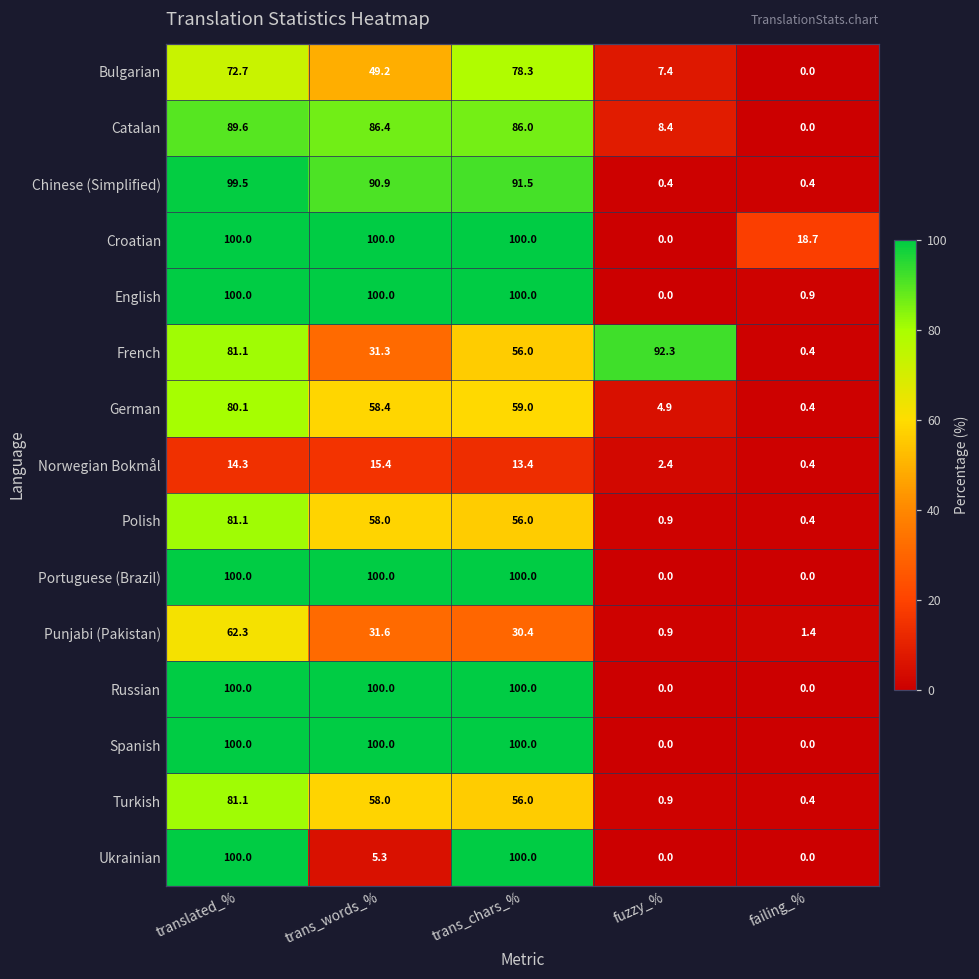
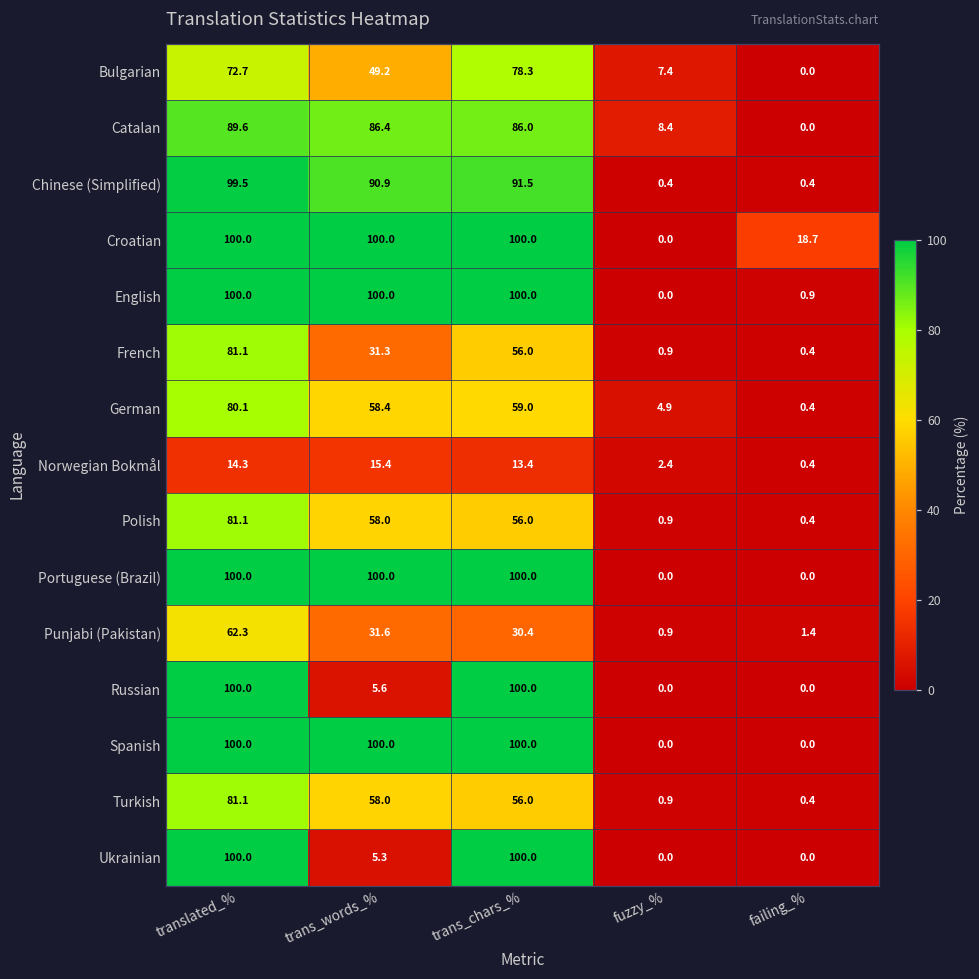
  {
    "Bulgarian": {
      "translated_%": 72.7,
      "trans_words_%": 49.2,
      "trans_chars_%": 78.3,
      "fuzzy_%": 7.4,
      "failing_%": 0.0
    },
    "Catalan": {
      "translated_%": 89.6,
      "trans_words_%": 86.4,
      "trans_chars_%": 86.0,
      "fuzzy_%": 8.4,
      "failing_%": 0.0
    },
    "Chinese (Simplified)": {
      "translated_%": 99.5,
      "trans_words_%": 90.9,
      "trans_chars_%": 91.5,
      "fuzzy_%": 0.4,
      "failing_%": 0.4
    },
    "Croatian": {
      "translated_%": 100.0,
      "trans_words_%": 100.0,
      "trans_chars_%": 100.0,
      "fuzzy_%": 0.0,
      "failing_%": 18.7
    },
    "English": {
      "translated_%": 100.0,
      "trans_words_%": 100.0,
      "trans_chars_%": 100.0,
      "fuzzy_%": 0.0,
      "failing_%": 0.9
    },
    "French": {
      "translated_%": 81.1,
      "trans_words_%": 31.3,
      "trans_chars_%": 56.0,
-     "fuzzy_%": 92.3,
+     "fuzzy_%": 0.9,
      "failing_%": 0.4
    },
    "German": {
      "translated_%": 80.1,
      "trans_words_%": 58.4,
      "trans_chars_%": 59.0,
      "fuzzy_%": 4.9,
      "failing_%": 0.4
    },
    "Norwegian Bokmål": {
      "translated_%": 14.3,
      "trans_words_%": 15.4,
      "trans_chars_%": 13.4,
      "fuzzy_%": 2.4,
      "failing_%": 0.4
    },
    "Polish": {
      "translated_%": 81.1,
      "trans_words_%": 58.0,
      "trans_chars_%": 56.0,
      "fuzzy_%": 0.9,
      "failing_%": 0.4
    },
    "Portuguese (Brazil)": {
      "translated_%": 100.0,
      "trans_words_%": 100.0,
      "trans_chars_%": 100.0,
      "fuzzy_%": 0.0,
      "failing_%": 0.0
    },
    "Punjabi (Pakistan)": {
      "translated_%": 62.3,
      "trans_words_%": 31.6,
      "trans_chars_%": 30.4,
      "fuzzy_%": 0.9,
      "failing_%": 1.4
    },
    "Russian": {
      "translated_%": 100.0,
-     "trans_words_%": 100.0,
+     "trans_words_%": 5.6,
      "trans_chars_%": 100.0,
      "fuzzy_%": 0.0,
      "failing_%": 0.0
    },
    "Spanish": {
      "translated_%": 100.0,
      "trans_words_%": 100.0,
      "trans_chars_%": 100.0,
      "fuzzy_%": 0.0,
      "failing_%": 0.0
    },
    "Turkish": {
      "translated_%": 81.1,
      "trans_words_%": 58.0,
      "trans_chars_%": 56.0,
      "fuzzy_%": 0.9,
      "failing_%": 0.4
    },
    "Ukrainian": {
      "translated_%": 100.0,
      "trans_words_%": 5.3,
      "trans_chars_%": 100.0,
      "fuzzy_%": 0.0,
      "failing_%": 0.0
    }
  }
